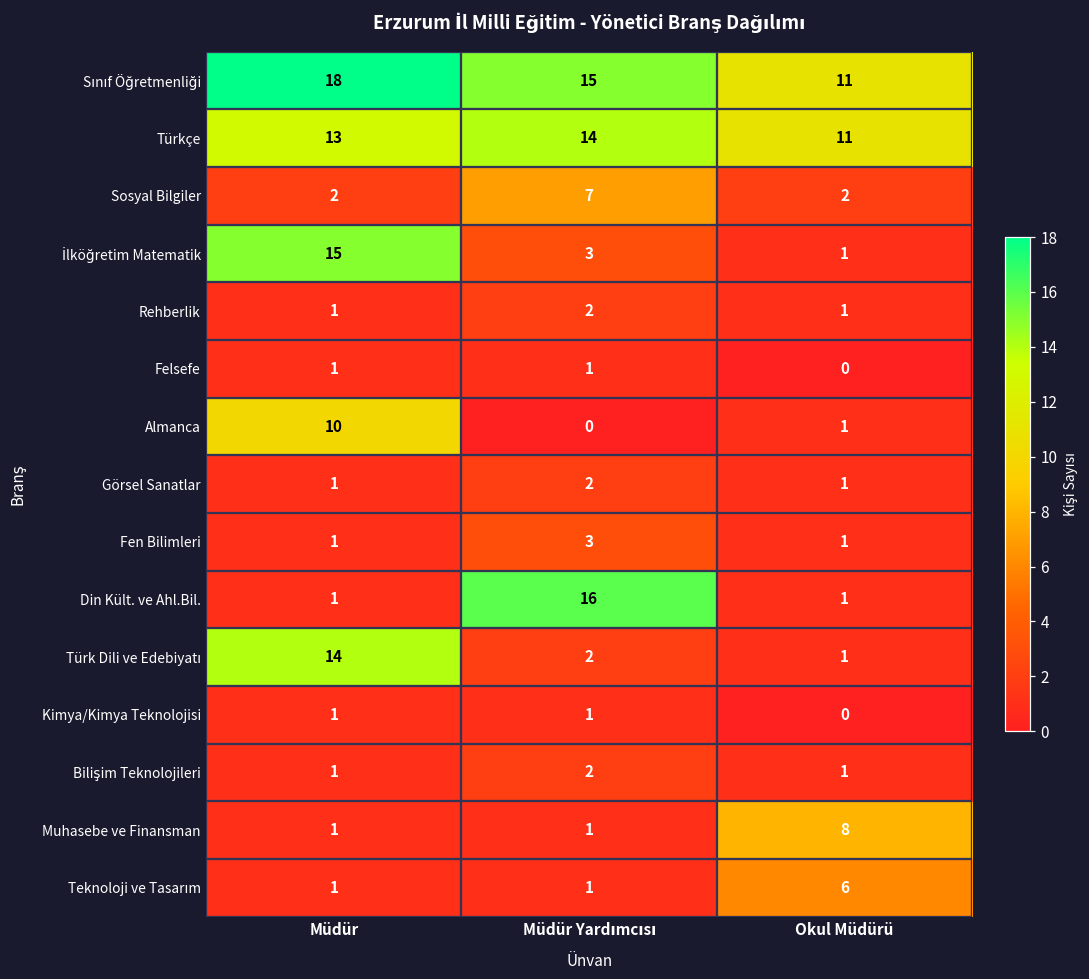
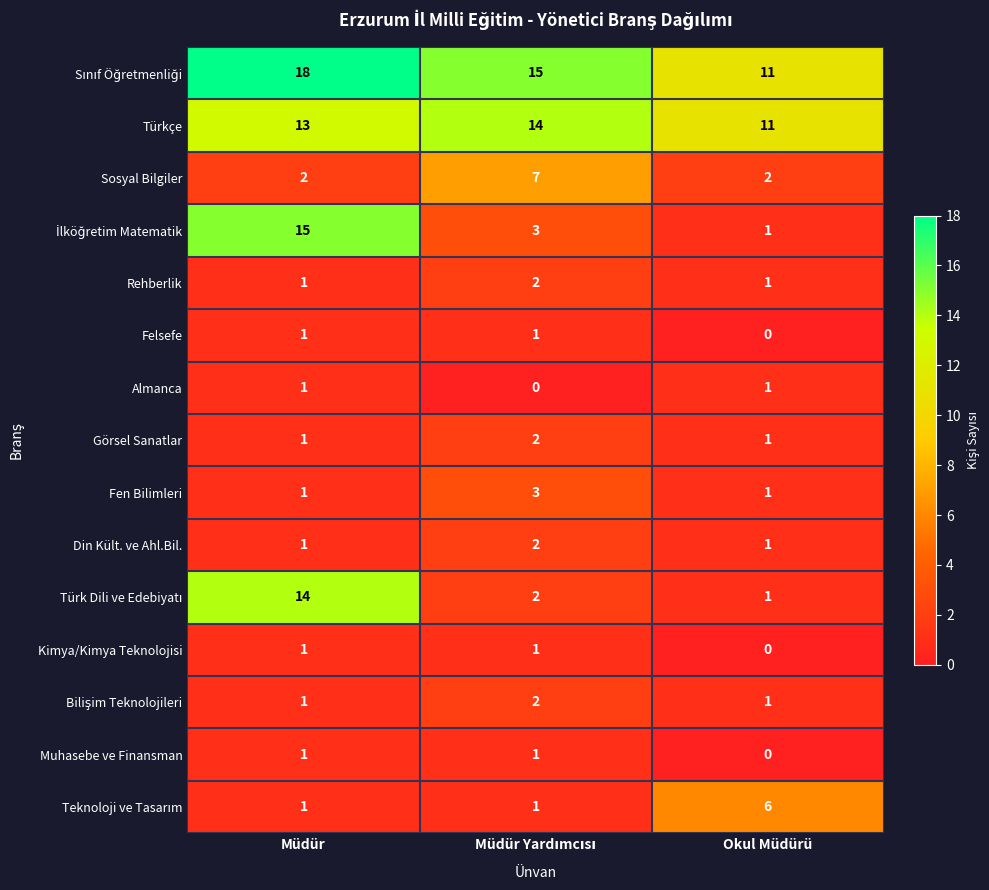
  {
    "Sınıf Öğretmenliği": {
      "Müdür": 18,
      "Müdür Yardımcısı": 15,
      "Okul Müdürü": 11
    },
    "Türkçe": {
      "Müdür": 13,
      "Müdür Yardımcısı": 14,
      "Okul Müdürü": 11
    },
    "Sosyal Bilgiler": {
      "Müdür": 2,
      "Müdür Yardımcısı": 7,
      "Okul Müdürü": 2
    },
    "İlköğretim Matematik": {
      "Müdür": 15,
      "Müdür Yardımcısı": 3,
      "Okul Müdürü": 1
    },
    "Rehberlik": {
      "Müdür": 1,
      "Müdür Yardımcısı": 2,
      "Okul Müdürü": 1
    },
    "Felsefe": {
      "Müdür": 1,
      "Müdür Yardımcısı": 1,
      "Okul Müdürü": 0
    },
    "Almanca": {
-     "Müdür": 10,
+     "Müdür": 1,
      "Müdür Yardımcısı": 0,
      "Okul Müdürü": 1
    },
    "Görsel Sanatlar": {
      "Müdür": 1,
      "Müdür Yardımcısı": 2,
      "Okul Müdürü": 1
    },
    "Fen Bilimleri": {
      "Müdür": 1,
      "Müdür Yardımcısı": 3,
      "Okul Müdürü": 1
    },
    "Din Kült. ve Ahl.Bil.": {
      "Müdür": 1,
-     "Müdür Yardımcısı": 16,
+     "Müdür Yardımcısı": 2,
      "Okul Müdürü": 1
    },
    "Türk Dili ve Edebiyatı": {
      "Müdür": 14,
      "Müdür Yardımcısı": 2,
      "Okul Müdürü": 1
    },
    "Kimya/Kimya Teknolojisi": {
      "Müdür": 1,
      "Müdür Yardımcısı": 1,
      "Okul Müdürü": 0
    },
    "Bilişim Teknolojileri": {
      "Müdür": 1,
      "Müdür Yardımcısı": 2,
      "Okul Müdürü": 1
    },
    "Muhasebe ve Finansman": {
      "Müdür": 1,
      "Müdür Yardımcısı": 1,
-     "Okul Müdürü": 8
+     "Okul Müdürü": 0
    },
    "Teknoloji ve Tasarım": {
      "Müdür": 1,
      "Müdür Yardımcısı": 1,
      "Okul Müdürü": 6
    }
  }
